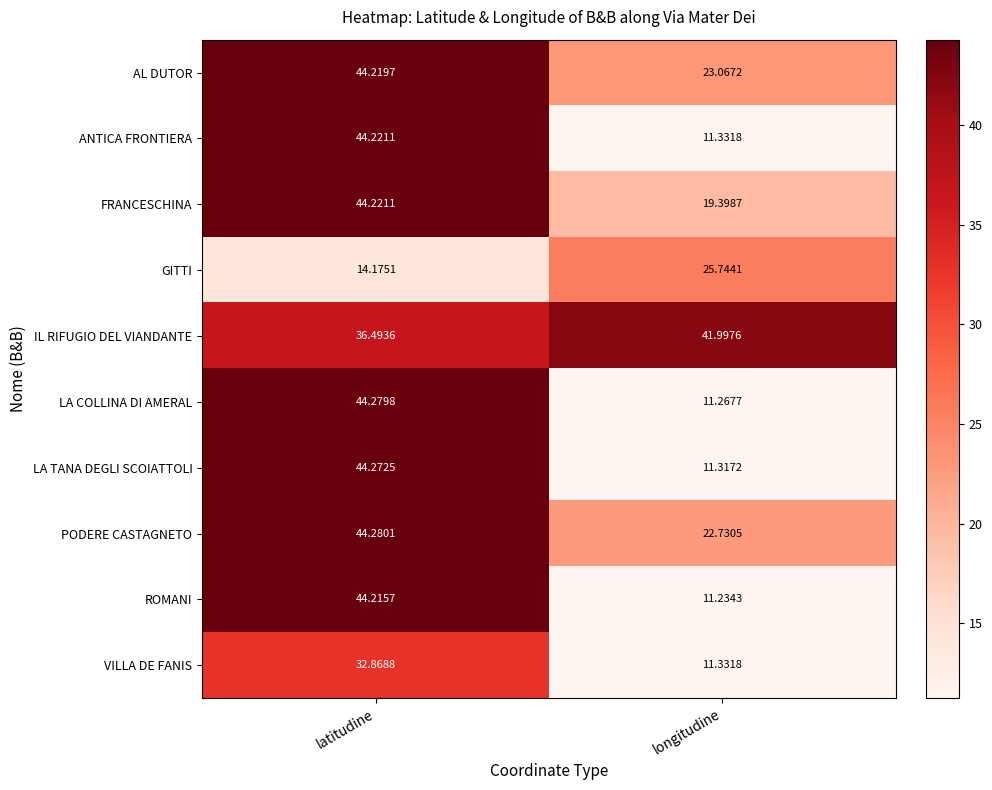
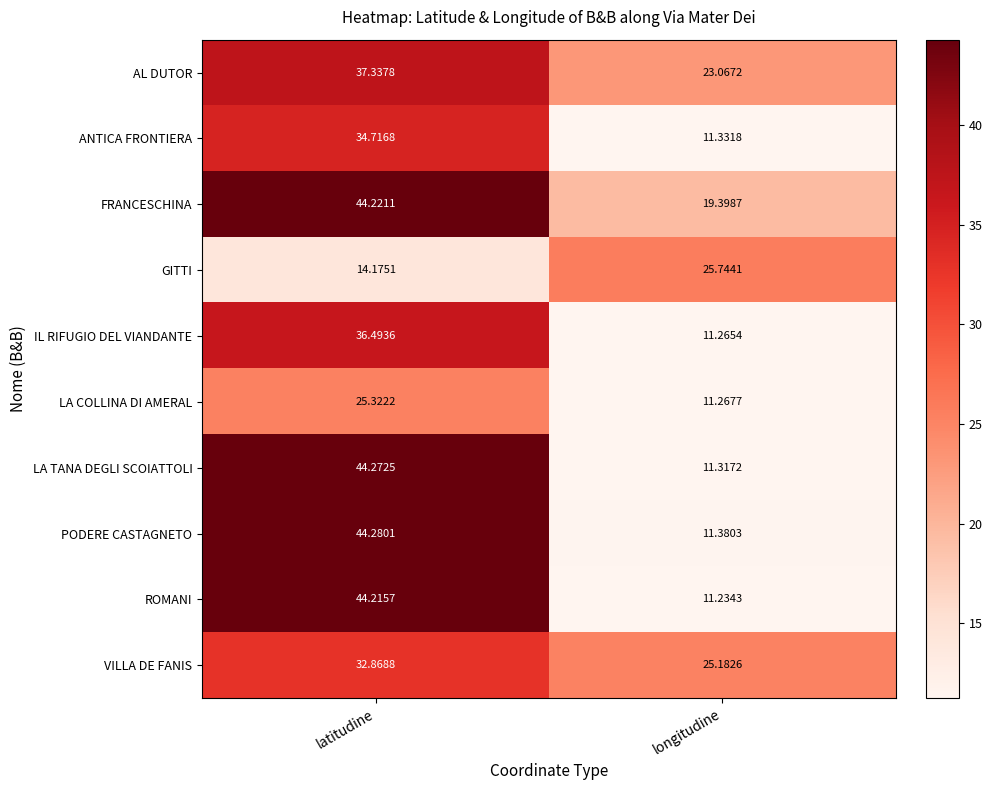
  {
    "AL DUTOR": {
-     "latitudine": 44.2197,
+     "latitudine": 37.3378,
      "longitudine": 23.0672
    },
    "ANTICA FRONTIERA": {
-     "latitudine": 44.2211,
+     "latitudine": 34.7168,
      "longitudine": 11.3318
    },
    "FRANCESCHINA": {
      "latitudine": 44.2211,
      "longitudine": 19.3987
    },
    "GITTI": {
      "latitudine": 14.1751,
      "longitudine": 25.7441
    },
    "IL RIFUGIO DEL VIANDANTE": {
      "latitudine": 36.4936,
-     "longitudine": 41.9976
+     "longitudine": 11.2654
    },
    "LA COLLINA DI AMERAL": {
-     "latitudine": 44.2798,
+     "latitudine": 25.3222,
      "longitudine": 11.2677
    },
    "LA TANA DEGLI SCOIATTOLI": {
      "latitudine": 44.2725,
      "longitudine": 11.3172
    },
    "PODERE CASTAGNETO": {
      "latitudine": 44.2801,
-     "longitudine": 22.7305
+     "longitudine": 11.3803
    },
    "ROMANI": {
      "latitudine": 44.2157,
      "longitudine": 11.2343
    },
    "VILLA DE FANIS": {
      "latitudine": 32.8688,
-     "longitudine": 11.3318
+     "longitudine": 25.1826
    }
  }
